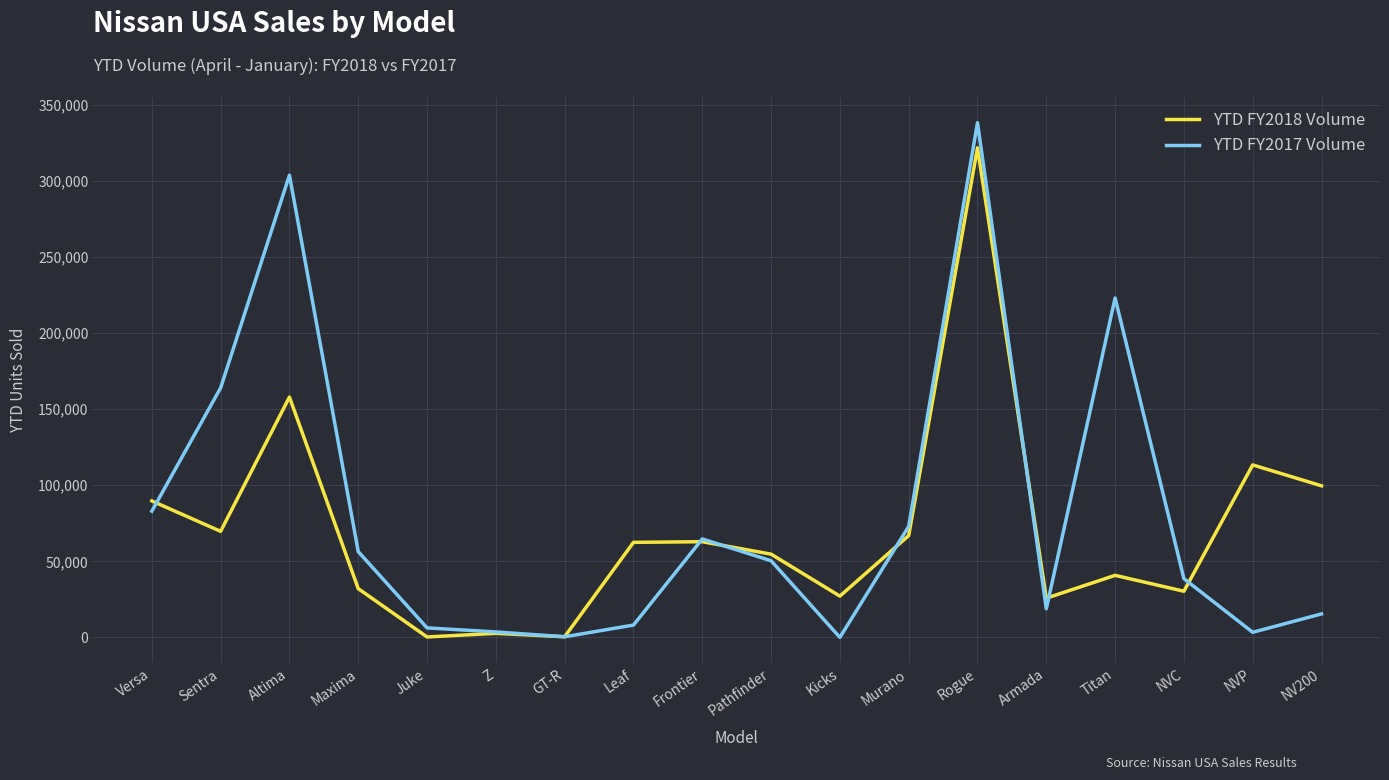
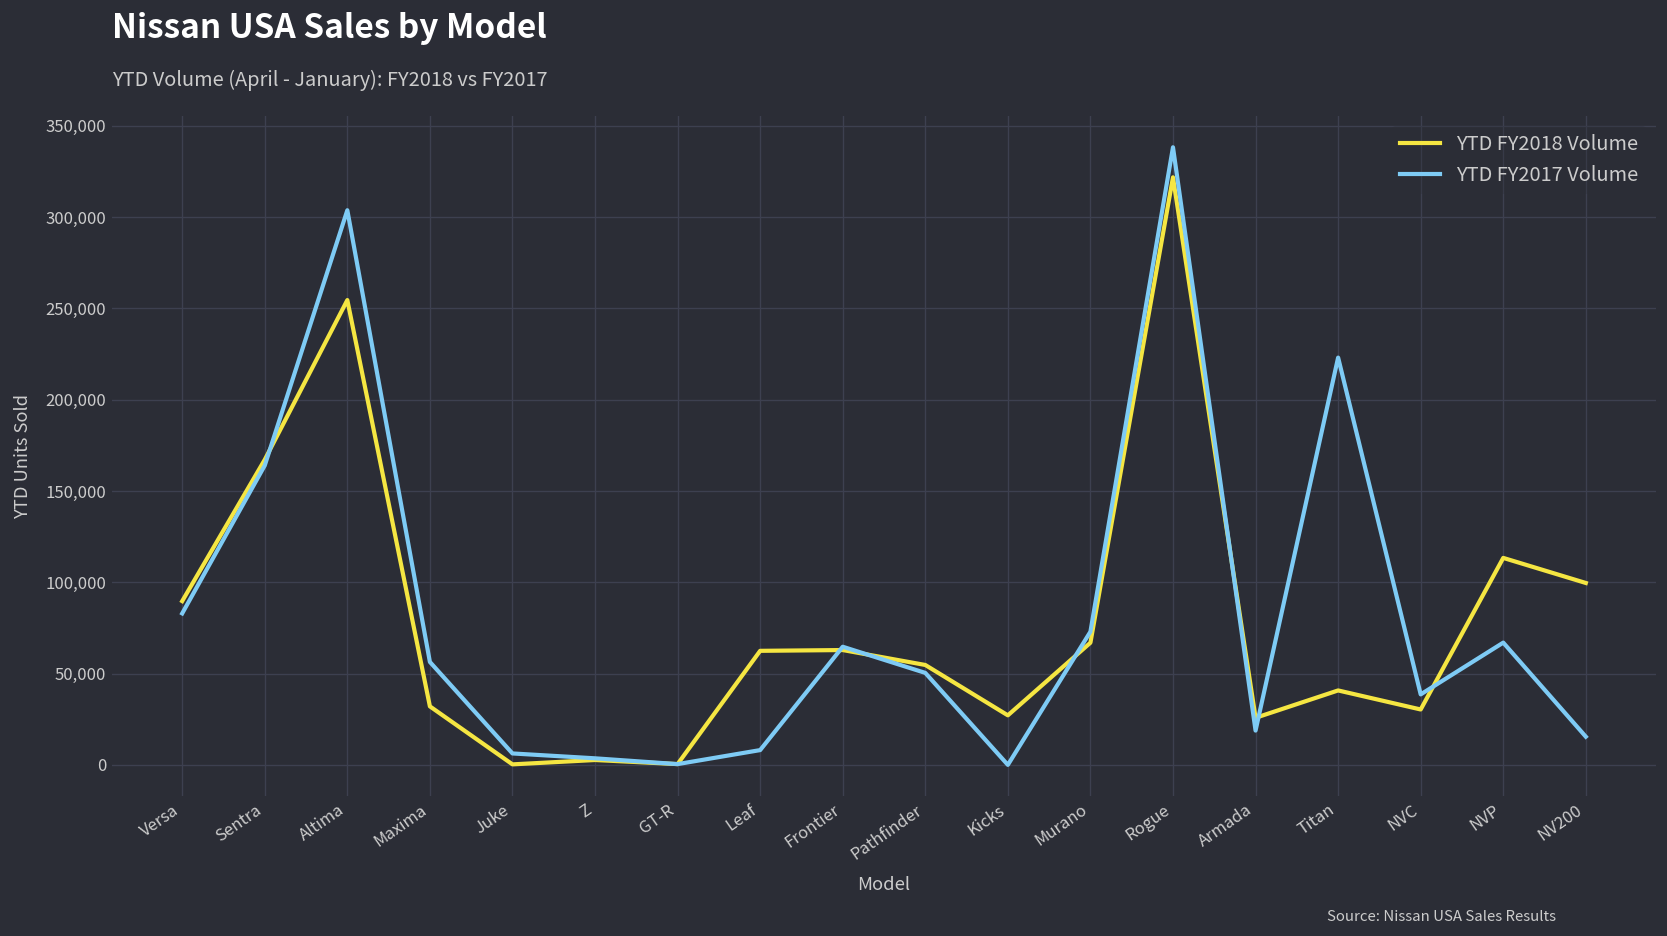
  {
    "YTD FY2018 Volume": {
      "Versa": "90,000",
-     "Sentra": "70,000",
-     "Altima": "158,000",
+     "Sentra": "167,000",
+     "Altima": "255,000",
      "Maxima": "32,000",
      "Juke": "0",
      "Leaf": "62,000",
      "Frontier": "63,000",
      "Pathfinder": "55,000",
      "Kicks": "27,000",
      "Murano": "67,000",
      "Rogue": "322,000",
      "Armada": "26,000",
      "Titan": "41,000",
      "NVC": "30,000",
      "NVP": "113,000",
      "NV200": "100,000"
    },
    "YTD FY2017 Volume": {
      "Versa": "83,000",
      "Sentra": "164,000",
      "Altima": "304,000",
      "Maxima": "56,000",
      "Juke": "6,000",
      "Leaf": "8,000",
      "Frontier": "65,000",
      "Pathfinder": "50,000",
      "Kicks": "0",
      "Murano": "73,000",
      "Rogue": "338,000",
      "Armada": "19,000",
      "Titan": "223,000",
      "NVC": "39,000",
-     "NVP": "3,000",
+     "NVP": "67,000",
      "NV200": "15,000"
    }
  }
